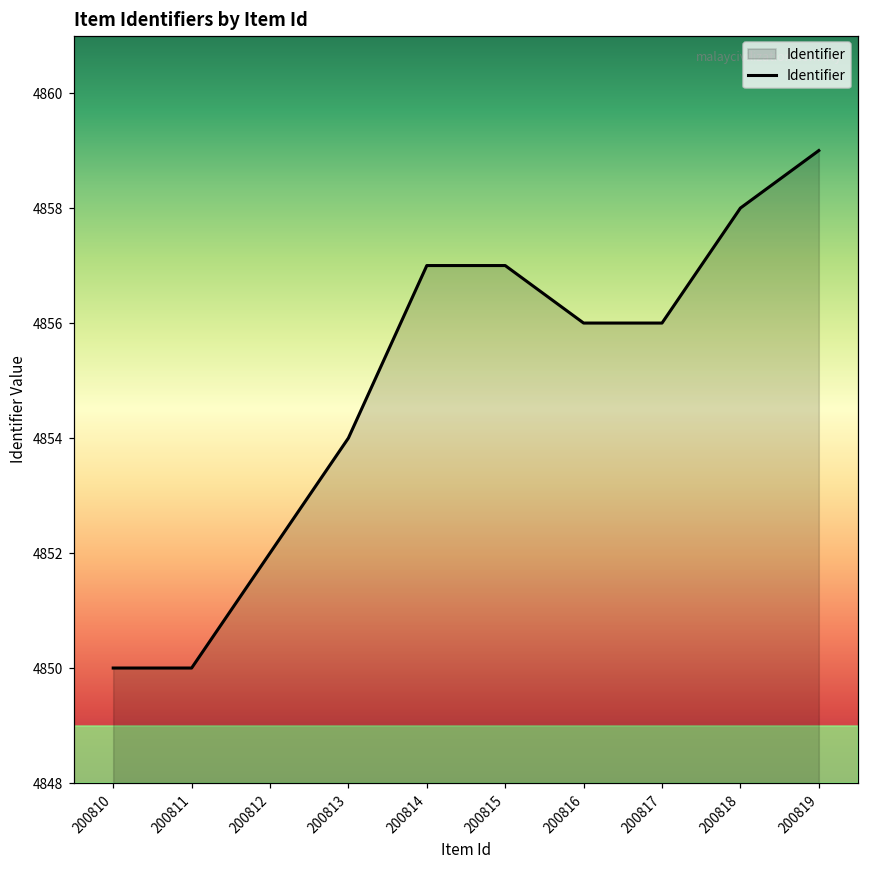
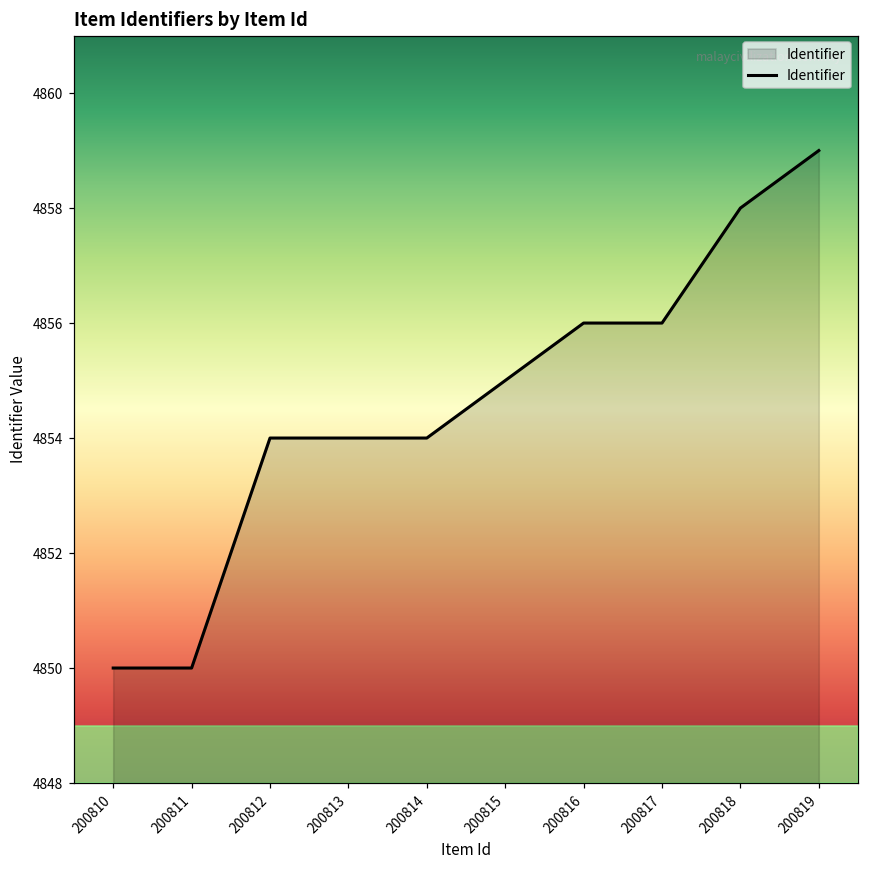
  {
    "200810": 4850,
    "200811": 4850,
-   "200812": 4852,
+   "200812": 4854,
    "200813": 4854,
-   "200814": 4857,
-   "200815": 4857,
+   "200814": 4854,
+   "200815": 4855,
    "200816": 4856,
    "200817": 4856,
    "200818": 4858,
    "200819": 4859
  }
